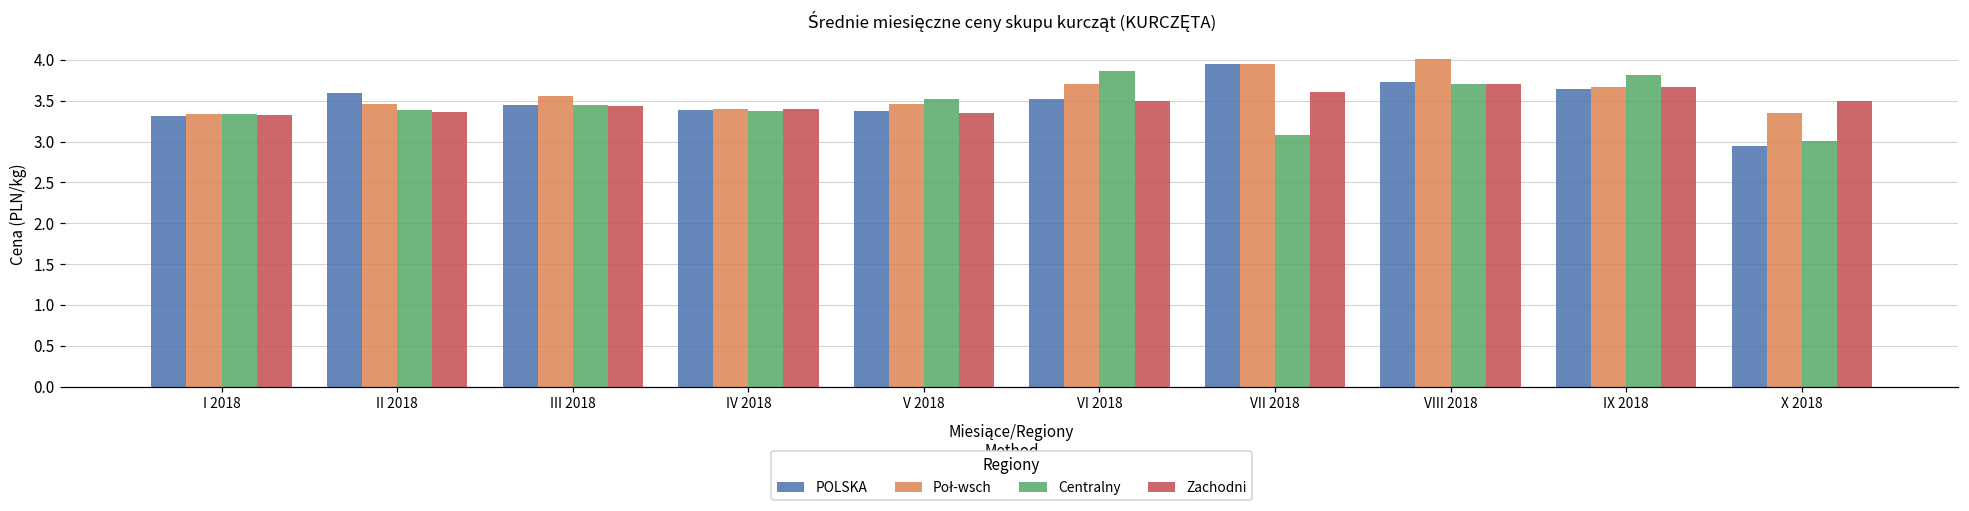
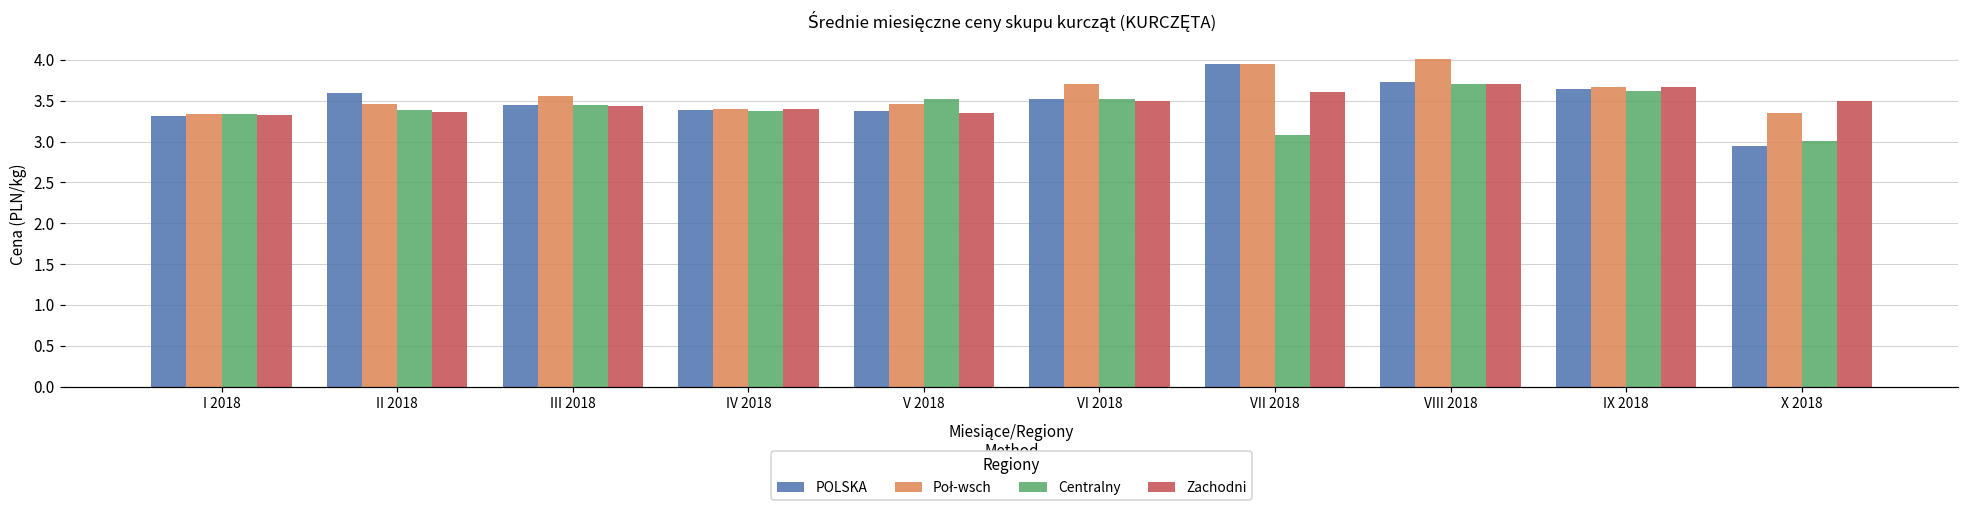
  {
    "POLSKA": {
      "I 2018": 3.3,
      "II 2018": 3.6,
      "III 2018": 3.5,
      "IV 2018": 3.4,
      "V 2018": 3.4,
      "VI 2018": 3.5,
      "VII 2018": 4.0,
      "VIII 2018": 3.7,
      "IX 2018": 3.6,
      "X 2018": 2.9
    },
    "Centralny": {
      "I 2018": 3.3,
      "II 2018": 3.4,
      "III 2018": 3.5,
      "IV 2018": 3.4,
      "V 2018": 3.5,
-     "VI 2018": 3.9,
+     "VI 2018": 3.5,
      "VII 2018": 3.1,
      "VIII 2018": 3.7,
-     "IX 2018": 3.8,
+     "IX 2018": 3.6,
      "X 2018": 3.0
    }
  }
